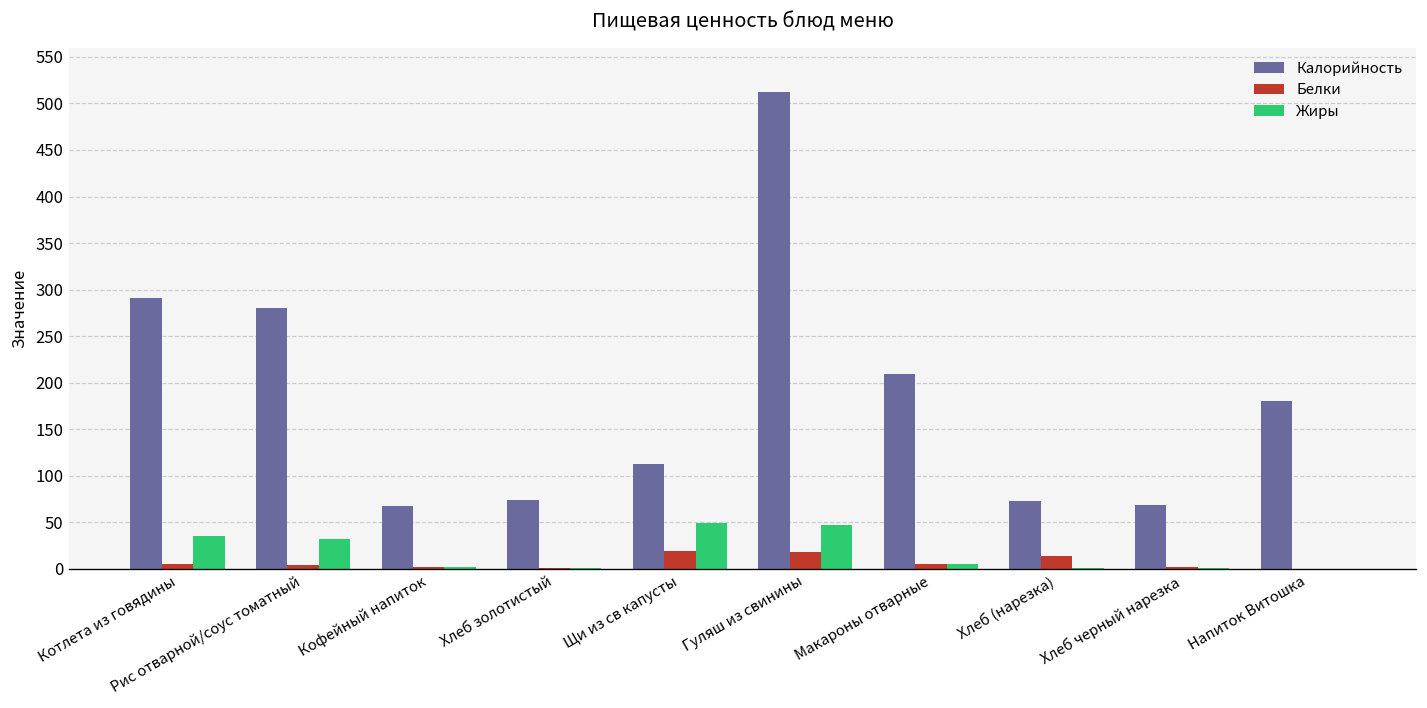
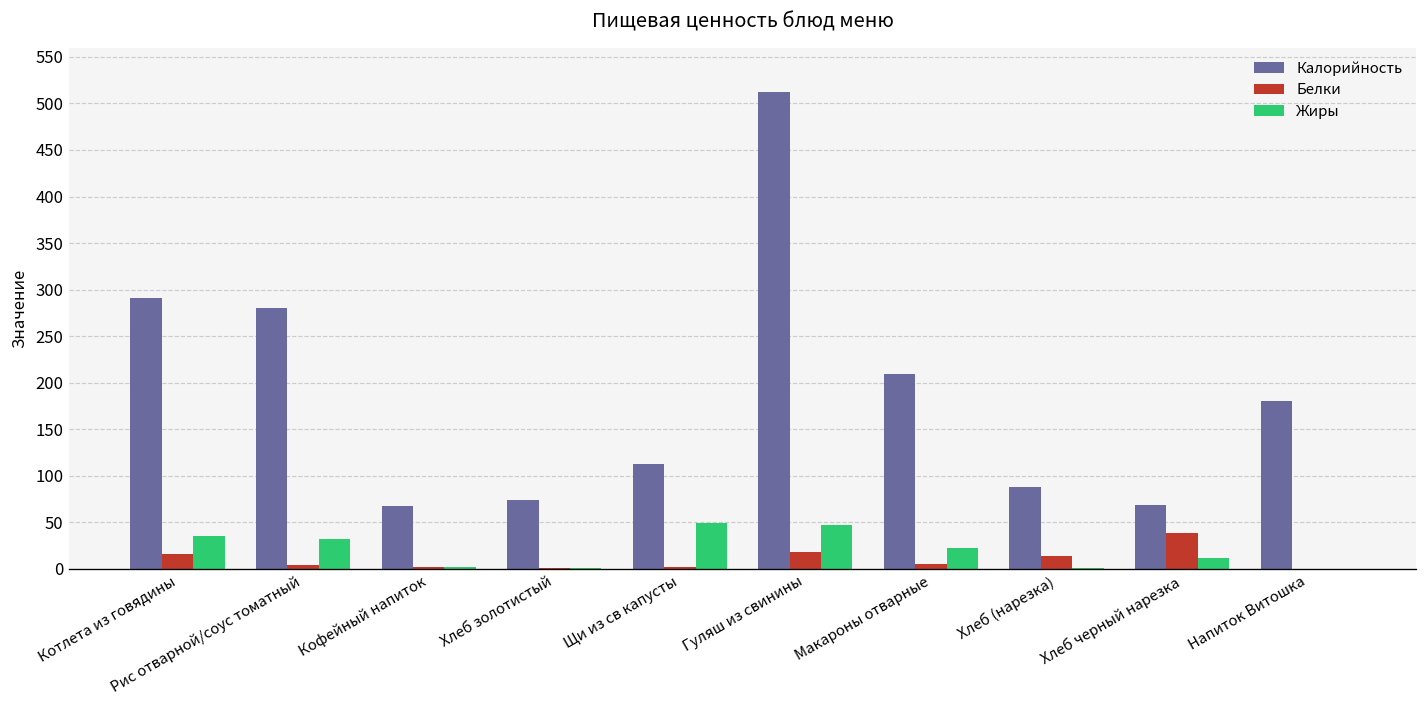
  {
    "Калорийность": {
      "Котлета из говядины": 290,
      "Рис отварной/соус томатный": 280,
      "Кофейный напиток": 70,
      "Хлеб золотистый": 70,
      "Щи из св капусты": 110,
      "Гуляш из свинины": 510,
      "Макароны отварные": 210,
-     "Хлеб (нарезка)": 70,
+     "Хлеб (нарезка)": 90,
      "Хлеб черный нарезка": 70,
      "Напиток Витошка": 180
    },
    "Белки": {
-     "Котлета из говядины": 10,
+     "Котлета из говядины": 20,
      "Рис отварной/соус томатный": 0,
-     "Щи из св капусты": 20,
+     "Щи из св капусты": 0,
      "Гуляш из свинины": 20,
      "Макароны отварные": 10,
      "Хлеб (нарезка)": 10,
-     "Хлеб черный нарезка": 0,
+     "Хлеб черный нарезка": 40,
      "Напиток Витошка": 0
    },
    "Жиры": {
      "Котлета из говядины": 40,
      "Рис отварной/соус томатный": 30,
      "Щи из св капусты": 50,
      "Гуляш из свинины": 50,
-     "Макароны отварные": 0,
-     "Хлеб черный нарезка": 0,
+     "Макароны отварные": 20,
+     "Хлеб черный нарезка": 10,
      "Напиток Витошка": 0
    }
  }
